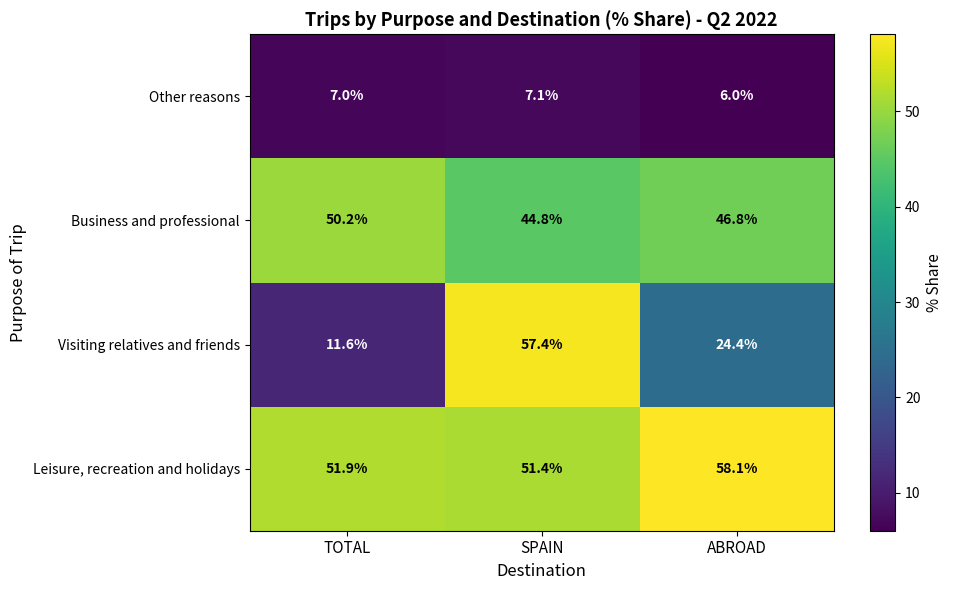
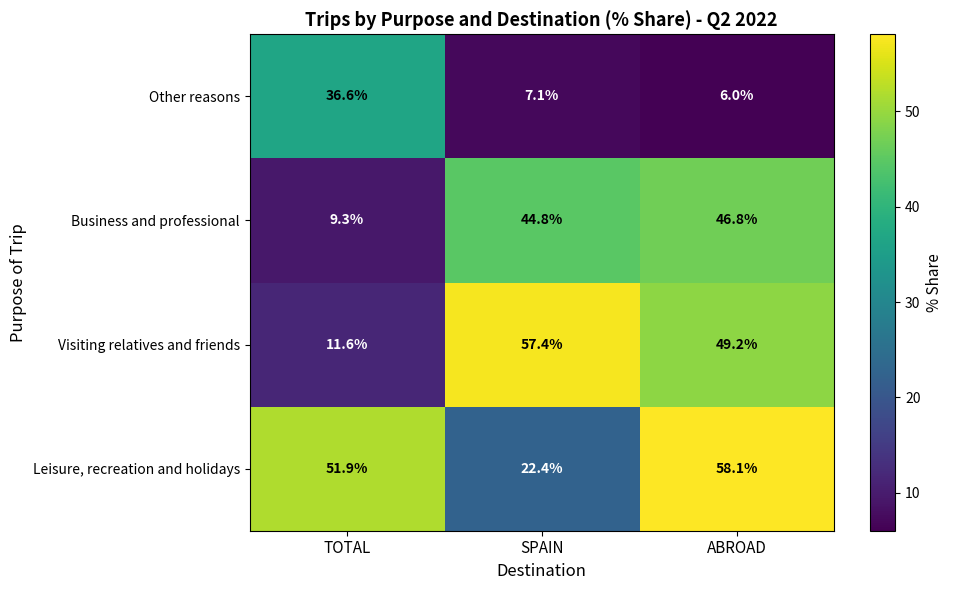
  {
    "Other reasons": {
-     "TOTAL": "7.0%",
+     "TOTAL": "36.6%",
      "SPAIN": "7.1%",
      "ABROAD": "6.0%"
    },
    "Business and professional": {
-     "TOTAL": "50.2%",
+     "TOTAL": "9.3%",
      "SPAIN": "44.8%",
      "ABROAD": "46.8%"
    },
    "Visiting relatives and friends": {
      "TOTAL": "11.6%",
      "SPAIN": "57.4%",
-     "ABROAD": "24.4%"
+     "ABROAD": "49.2%"
    },
    "Leisure, recreation and holidays": {
      "TOTAL": "51.9%",
-     "SPAIN": "51.4%",
+     "SPAIN": "22.4%",
      "ABROAD": "58.1%"
    }
  }
